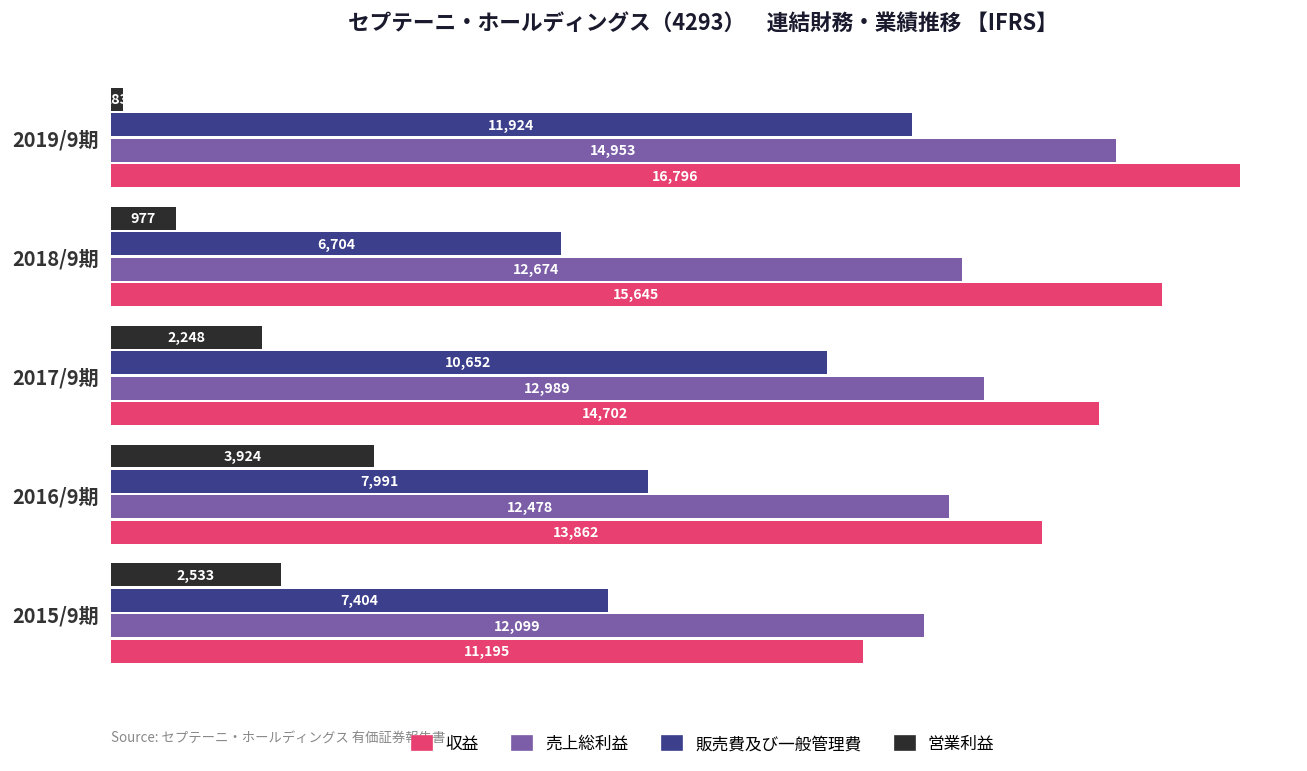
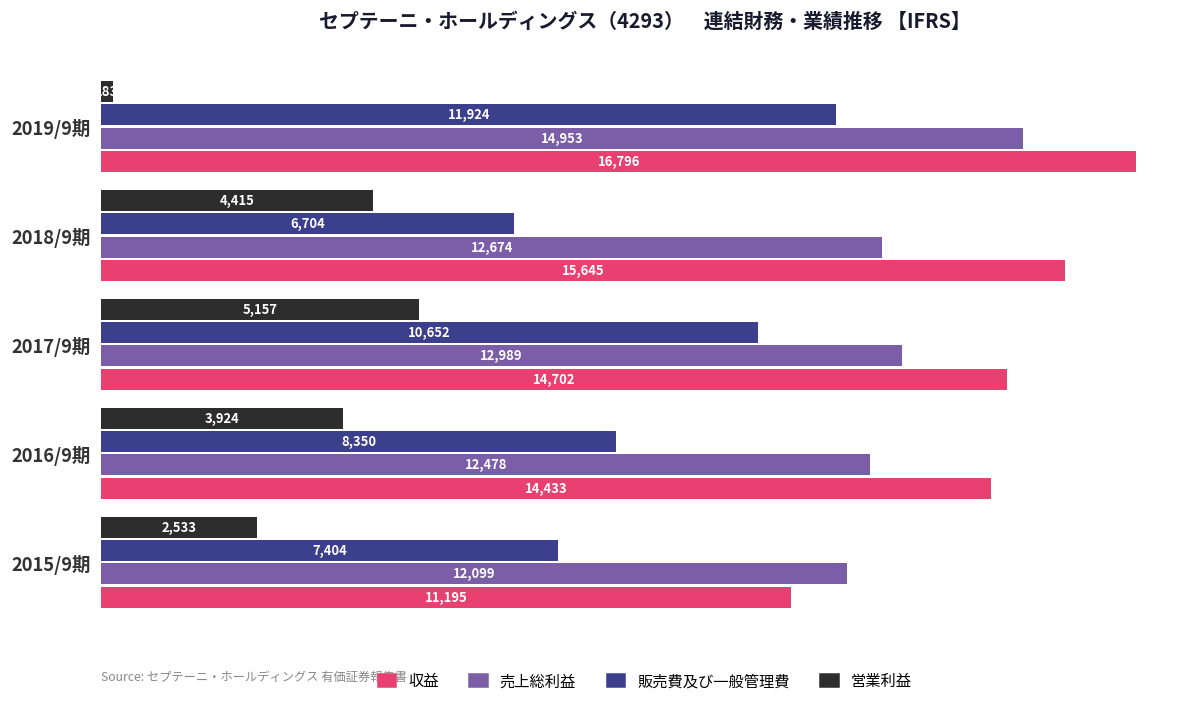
  {
    "収益": {
      "2019/9期": "16,796",
      "2018/9期": "15,645",
      "2017/9期": "14,702",
-     "2016/9期": "13,862",
+     "2016/9期": "14,433",
      "2015/9期": "11,195"
    },
    "売上総利益": {
      "2019/9期": "14,953",
      "2018/9期": "12,674",
      "2017/9期": "12,989",
      "2016/9期": "12,478",
      "2015/9期": "12,099"
    },
    "販売費及び一般管理費": {
      "2019/9期": "11,924",
      "2018/9期": "6,704",
      "2017/9期": "10,652",
-     "2016/9期": "7,991",
+     "2016/9期": "8,350",
      "2015/9期": "7,404"
    },
    "営業利益": {
-     "2018/9期": "977",
-     "2017/9期": "2,248",
+     "2018/9期": "4,415",
+     "2017/9期": "5,157",
      "2016/9期": "3,924",
      "2015/9期": "2,533"
    }
  }
